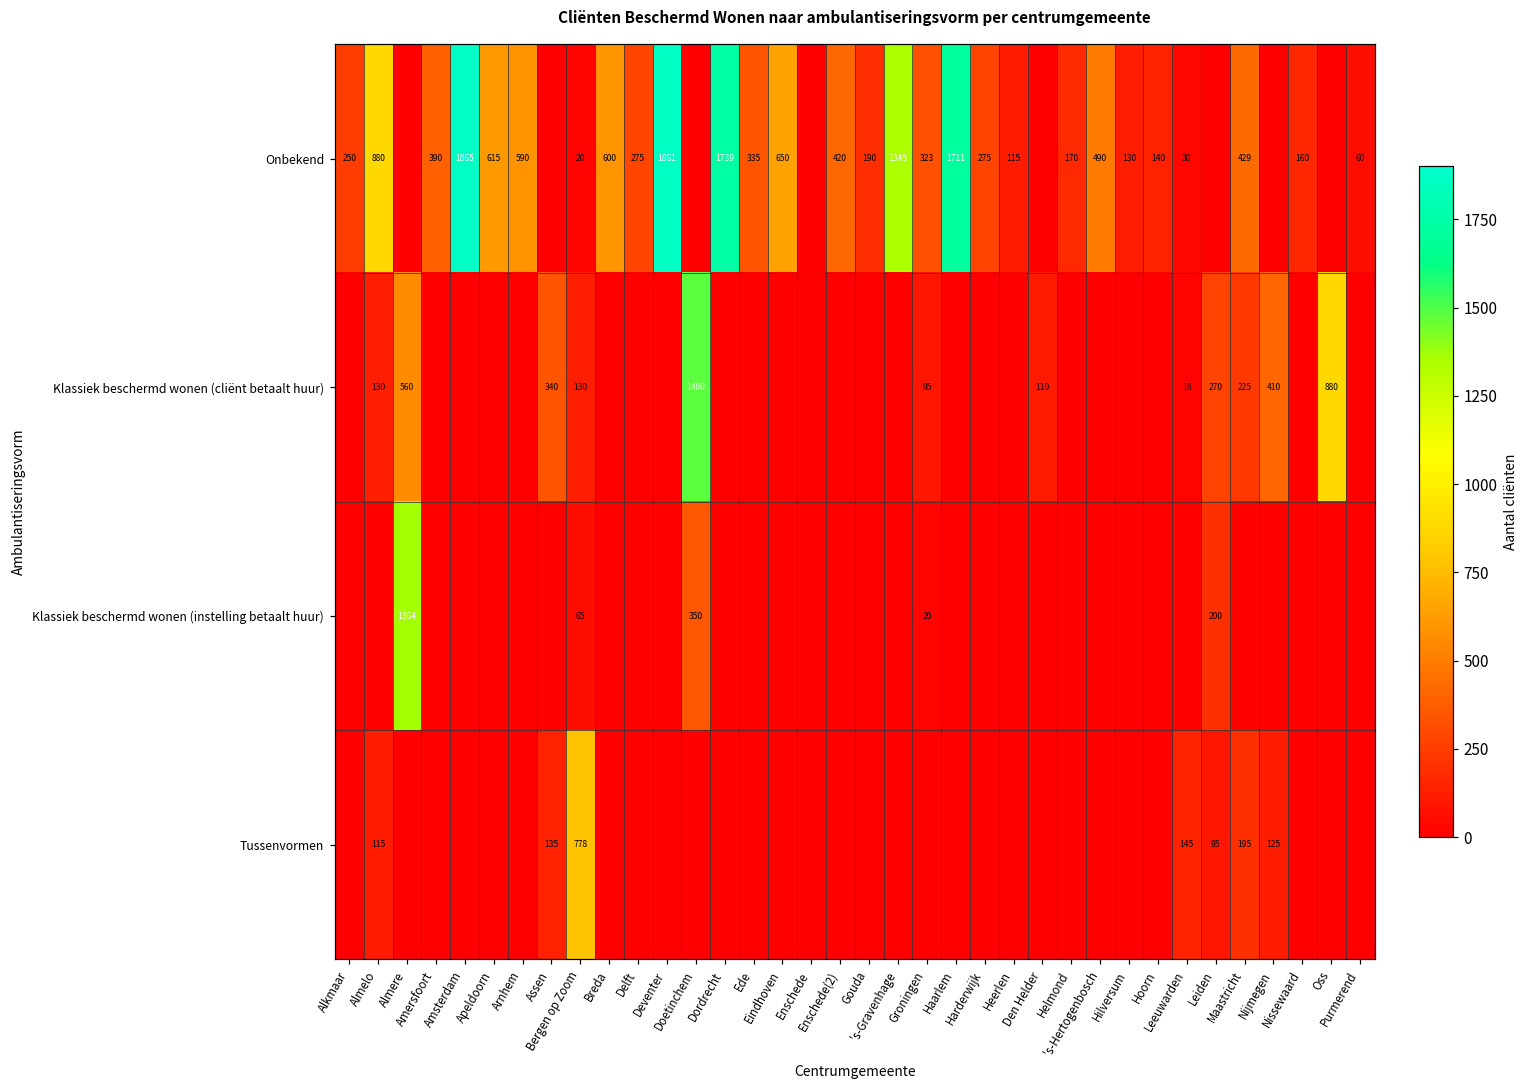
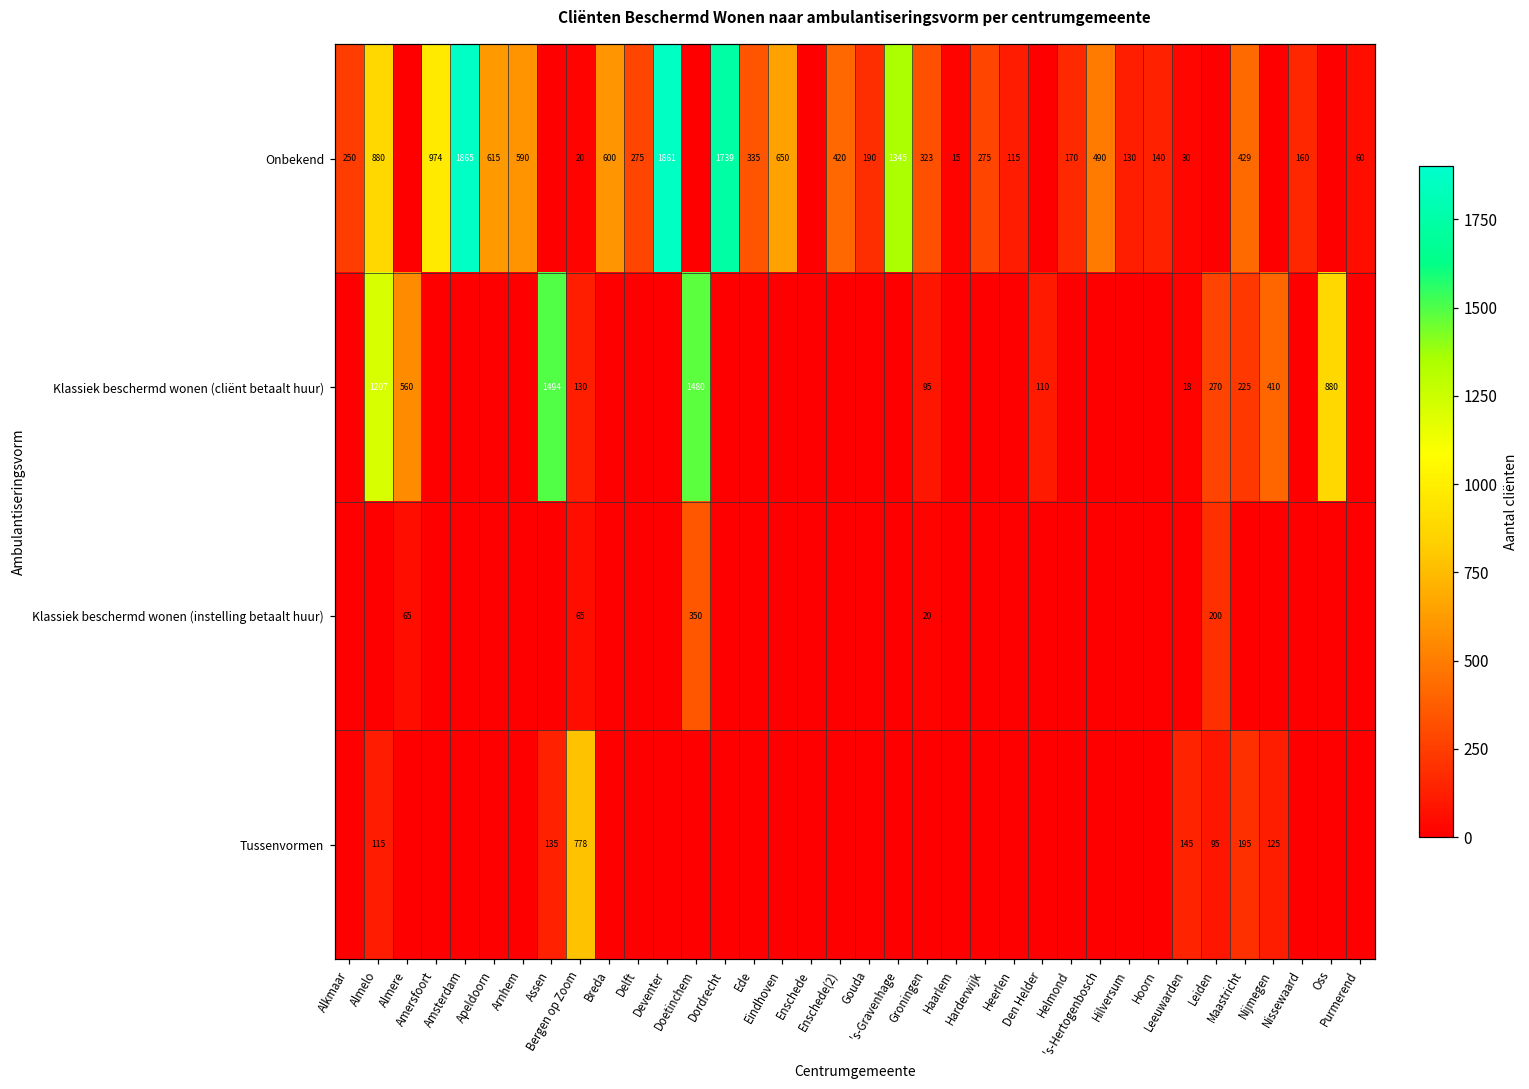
  {
    "Onbekend": {
      "Alkmaar": 250,
      "Almelo": 880,
-     "Amersfoort": 390,
+     "Amersfoort": 974,
      "Amsterdam": 1865,
      "Apeldoorn": 615,
      "Arnhem": 590,
      "Bergen op Zoom": 20,
      "Breda": 600,
      "Delft": 275,
      "Deventer": 1861,
      "Dordrecht": 1739,
      "Ede": 335,
      "Eindhoven": 650,
      "Enschede(2)": 420,
      "Gouda": 190,
      "'s-Gravenhage": 1345,
      "Groningen": 323,
-     "Haarlem": 1711,
+     "Haarlem": 15,
      "Harderwijk": 275,
      "Heerlen": 115,
      "Helmond": 170,
      "'s-Hertogenbosch": 490,
      "Hilversum": 130,
      "Hoorn": 140,
      "Leeuwarden": 30,
      "Maastricht": 429,
      "Nissewaard": 160,
      "Purmerend": 60
    },
    "Klassiek beschermd wonen (cliënt betaalt huur)": {
-     "Almelo": 130,
+     "Almelo": 1207,
      "Almere": 560,
-     "Assen": 340,
+     "Assen": 1494,
      "Bergen op Zoom": 130,
      "Doetinchem": 1480,
      "Groningen": 95,
      "Den Helder": 110,
      "Leeuwarden": 18,
      "Leiden": 270,
      "Maastricht": 225,
      "Nijmegen": 410,
      "Oss": 880
    },
    "Klassiek beschermd wonen (instelling betaalt huur)": {
-     "Almere": 1364,
+     "Almere": 65,
      "Bergen op Zoom": 65,
      "Doetinchem": 350,
      "Groningen": 20,
      "Leiden": 200
    },
    "Tussenvormen": {
      "Almelo": 115,
      "Assen": 135,
      "Bergen op Zoom": 778,
      "Leeuwarden": 145,
      "Leiden": 95,
      "Maastricht": 195,
      "Nijmegen": 125
    }
  }
